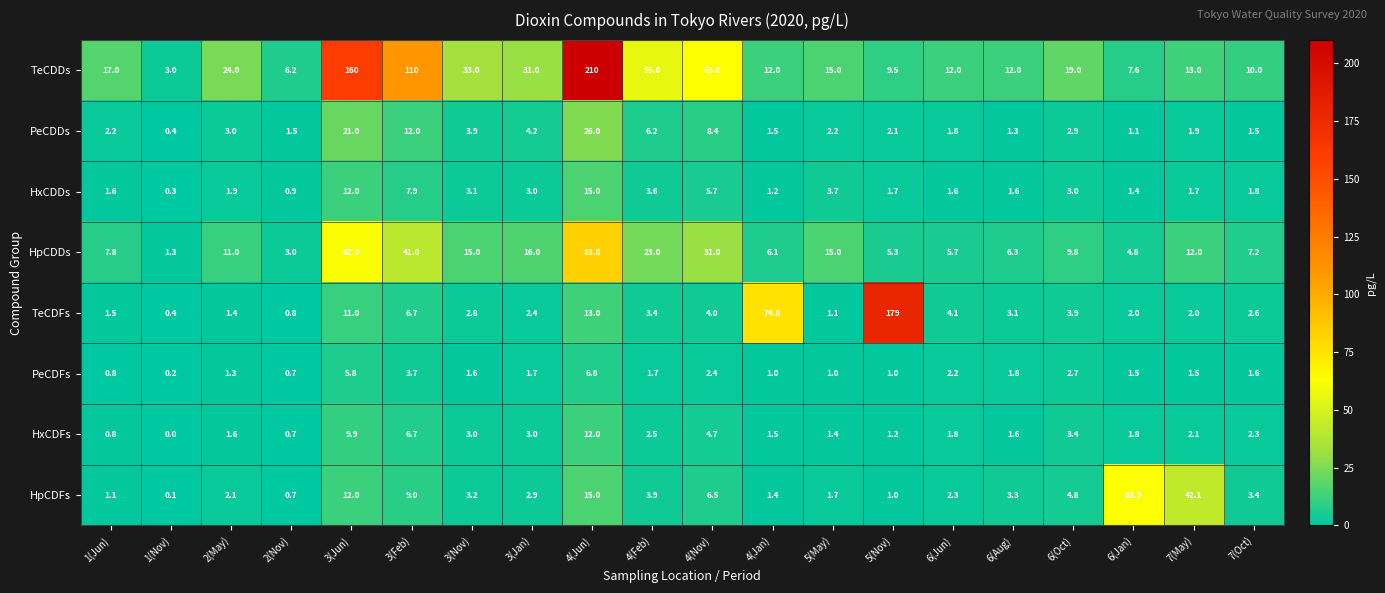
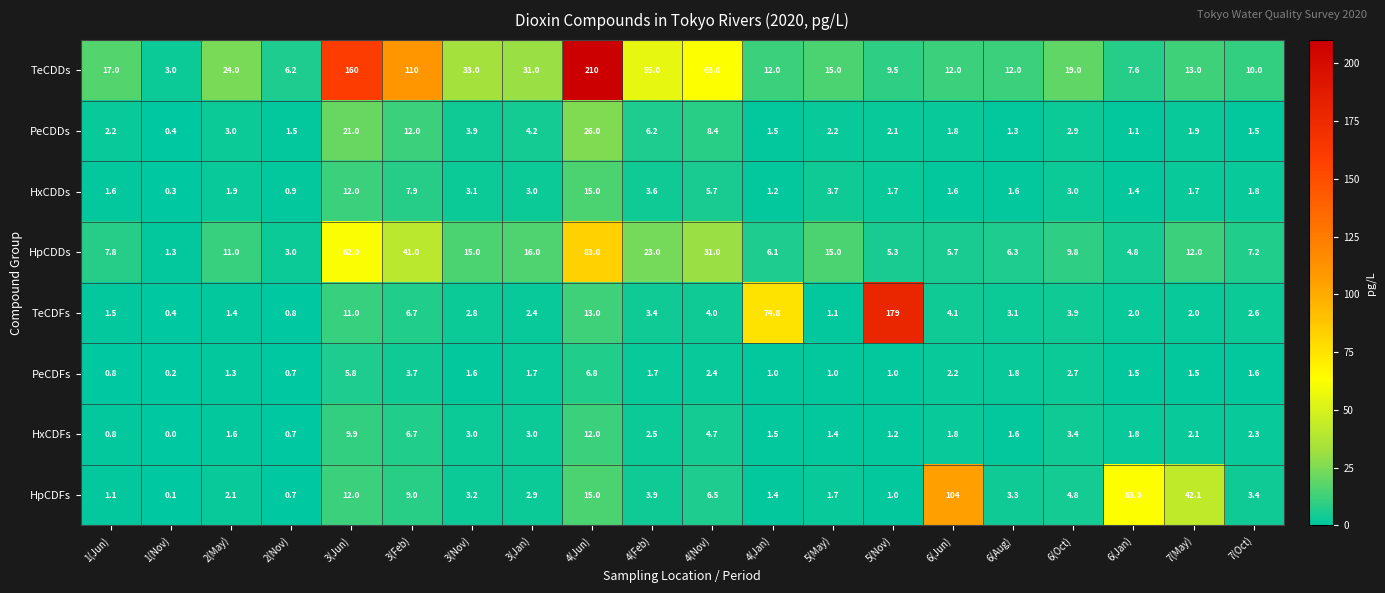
  {
    "TeCDDs": {
      "1(Jun)": 17.0,
      "1(Nov)": 3.0,
      "2(May)": 24.0,
      "2(Nov)": 6.2,
      "3(Jun)": 160,
      "3(Feb)": 110,
      "3(Nov)": 33.0,
      "3(Jan)": 31.0,
      "4(Jun)": 210,
      "4(Feb)": 55.0,
      "4(Nov)": 63.0,
      "4(Jan)": 12.0,
      "5(May)": 15.0,
      "5(Nov)": 9.5,
      "6(Jun)": 12.0,
      "6(Aug)": 12.0,
      "6(Oct)": 19.0,
      "6(Jan)": 7.6,
      "7(May)": 13.0,
      "7(Oct)": 10.0
    },
    "PeCDDs": {
      "1(Jun)": 2.2,
      "1(Nov)": 0.4,
      "2(May)": 3.0,
      "2(Nov)": 1.5,
      "3(Jun)": 21.0,
      "3(Feb)": 12.0,
      "3(Nov)": 3.9,
      "3(Jan)": 4.2,
      "4(Jun)": 26.0,
      "4(Feb)": 6.2,
      "4(Nov)": 8.4,
      "4(Jan)": 1.5,
      "5(May)": 2.2,
      "5(Nov)": 2.1,
      "6(Jun)": 1.8,
      "6(Aug)": 1.3,
      "6(Oct)": 2.9,
      "6(Jan)": 1.1,
      "7(May)": 1.9,
      "7(Oct)": 1.5
    },
    "HxCDDs": {
      "1(Jun)": 1.6,
      "1(Nov)": 0.3,
      "2(May)": 1.9,
      "2(Nov)": 0.9,
      "3(Jun)": 12.0,
      "3(Feb)": 7.9,
      "3(Nov)": 3.1,
      "3(Jan)": 3.0,
      "4(Jun)": 15.0,
      "4(Feb)": 3.6,
      "4(Nov)": 5.7,
      "4(Jan)": 1.2,
      "5(May)": 3.7,
      "5(Nov)": 1.7,
      "6(Jun)": 1.6,
      "6(Aug)": 1.6,
      "6(Oct)": 3.0,
      "6(Jan)": 1.4,
      "7(May)": 1.7,
      "7(Oct)": 1.8
    },
    "HpCDDs": {
      "1(Jun)": 7.8,
      "1(Nov)": 1.3,
      "2(May)": 11.0,
      "2(Nov)": 3.0,
      "3(Jun)": 62.0,
      "3(Feb)": 41.0,
      "3(Nov)": 15.0,
      "3(Jan)": 16.0,
      "4(Jun)": 83.0,
      "4(Feb)": 23.0,
      "4(Nov)": 31.0,
      "4(Jan)": 6.1,
      "5(May)": 15.0,
      "5(Nov)": 5.3,
      "6(Jun)": 5.7,
      "6(Aug)": 6.3,
      "6(Oct)": 9.8,
      "6(Jan)": 4.8,
      "7(May)": 12.0,
      "7(Oct)": 7.2
    },
    "TeCDFs": {
      "1(Jun)": 1.5,
      "1(Nov)": 0.4,
      "2(May)": 1.4,
      "2(Nov)": 0.8,
      "3(Jun)": 11.0,
      "3(Feb)": 6.7,
      "3(Nov)": 2.8,
      "3(Jan)": 2.4,
      "4(Jun)": 13.0,
      "4(Feb)": 3.4,
      "4(Nov)": 4.0,
      "4(Jan)": 74.8,
      "5(May)": 1.1,
      "5(Nov)": 179,
      "6(Jun)": 4.1,
      "6(Aug)": 3.1,
      "6(Oct)": 3.9,
      "6(Jan)": 2.0,
      "7(May)": 2.0,
      "7(Oct)": 2.6
    },
    "PeCDFs": {
      "1(Jun)": 0.8,
      "1(Nov)": 0.2,
      "2(May)": 1.3,
      "2(Nov)": 0.7,
      "3(Jun)": 5.8,
      "3(Feb)": 3.7,
      "3(Nov)": 1.6,
      "3(Jan)": 1.7,
      "4(Jun)": 6.8,
      "4(Feb)": 1.7,
      "4(Nov)": 2.4,
      "4(Jan)": 1.0,
      "5(May)": 1.0,
      "5(Nov)": 1.0,
      "6(Jun)": 2.2,
      "6(Aug)": 1.8,
      "6(Oct)": 2.7,
      "6(Jan)": 1.5,
      "7(May)": 1.5,
      "7(Oct)": 1.6
    },
    "HxCDFs": {
      "1(Jun)": 0.8,
      "1(Nov)": 0.0,
      "2(May)": 1.6,
      "2(Nov)": 0.7,
      "3(Jun)": 9.9,
      "3(Feb)": 6.7,
      "3(Nov)": 3.0,
      "3(Jan)": 3.0,
      "4(Jun)": 12.0,
      "4(Feb)": 2.5,
      "4(Nov)": 4.7,
      "4(Jan)": 1.5,
      "5(May)": 1.4,
      "5(Nov)": 1.2,
      "6(Jun)": 1.8,
      "6(Aug)": 1.6,
      "6(Oct)": 3.4,
      "6(Jan)": 1.8,
      "7(May)": 2.1,
      "7(Oct)": 2.3
    },
    "HpCDFs": {
      "1(Jun)": 1.1,
      "1(Nov)": 0.1,
      "2(May)": 2.1,
      "2(Nov)": 0.7,
      "3(Jun)": 12.0,
      "3(Feb)": 9.0,
      "3(Nov)": 3.2,
      "3(Jan)": 2.9,
      "4(Jun)": 15.0,
      "4(Feb)": 3.9,
      "4(Nov)": 6.5,
      "4(Jan)": 1.4,
      "5(May)": 1.7,
      "5(Nov)": 1.0,
-     "6(Jun)": 2.3,
+     "6(Jun)": 104,
      "6(Aug)": 3.3,
      "6(Oct)": 4.8,
      "6(Jan)": 63.0,
      "7(May)": 42.1,
      "7(Oct)": 3.4
    }
  }
